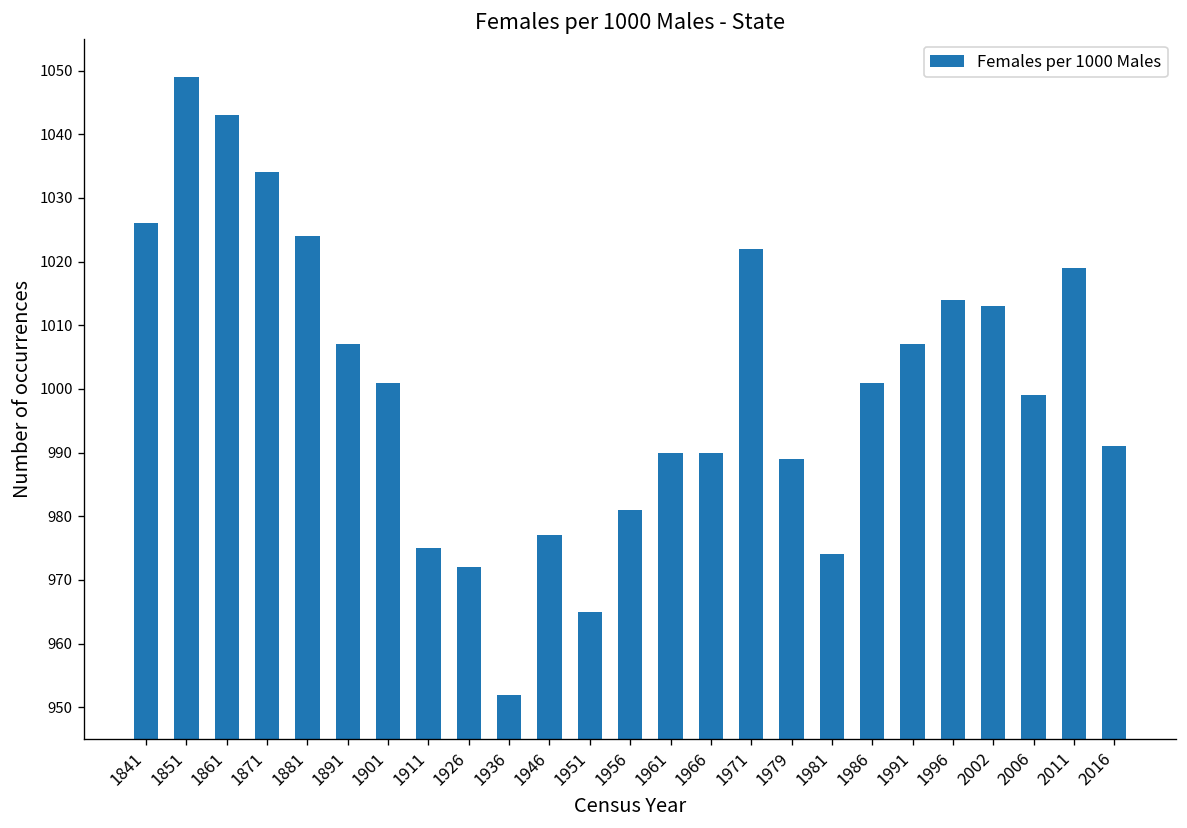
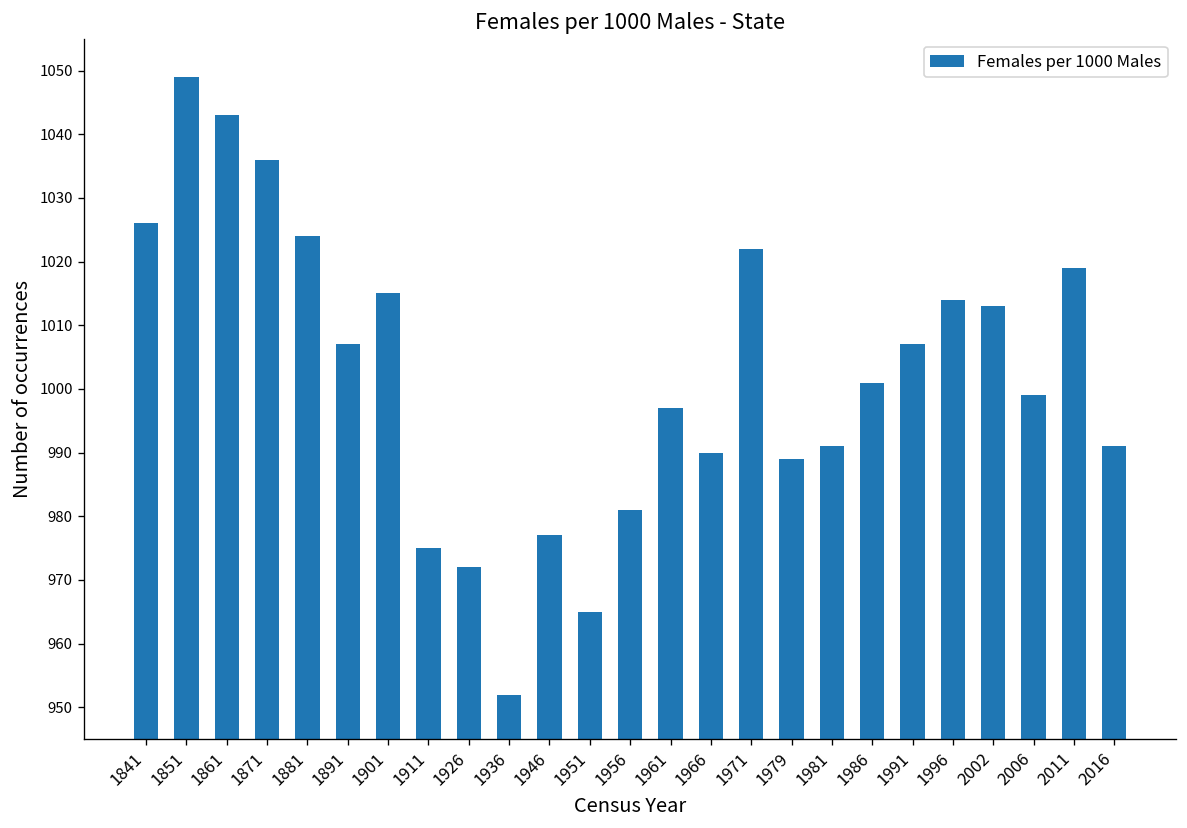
  {
    "1841": 1026,
    "1851": 1049,
    "1861": 1043,
-   "1871": 1034,
+   "1871": 1036,
    "1881": 1024,
    "1891": 1007,
-   "1901": 1001,
+   "1901": 1015,
    "1911": 975,
    "1926": 972,
    "1936": 952,
    "1946": 977,
    "1951": 965,
    "1956": 981,
-   "1961": 990,
+   "1961": 997,
    "1966": 990,
    "1971": 1022,
    "1979": 989,
-   "1981": 974,
+   "1981": 991,
    "1986": 1001,
    "1991": 1007,
    "1996": 1014,
    "2002": 1013,
    "2006": 999,
    "2011": 1019,
    "2016": 991
  }
